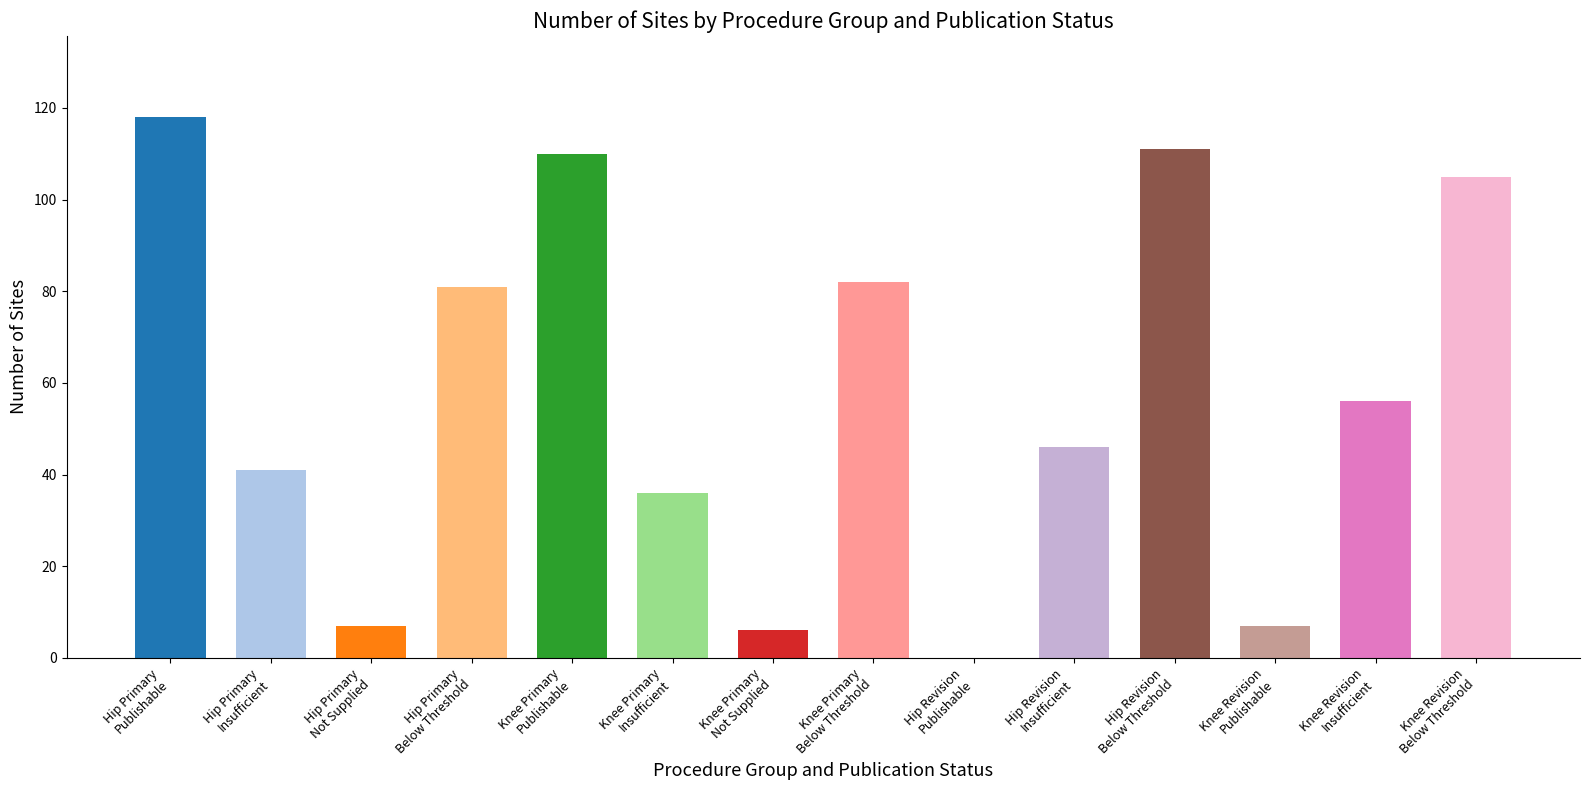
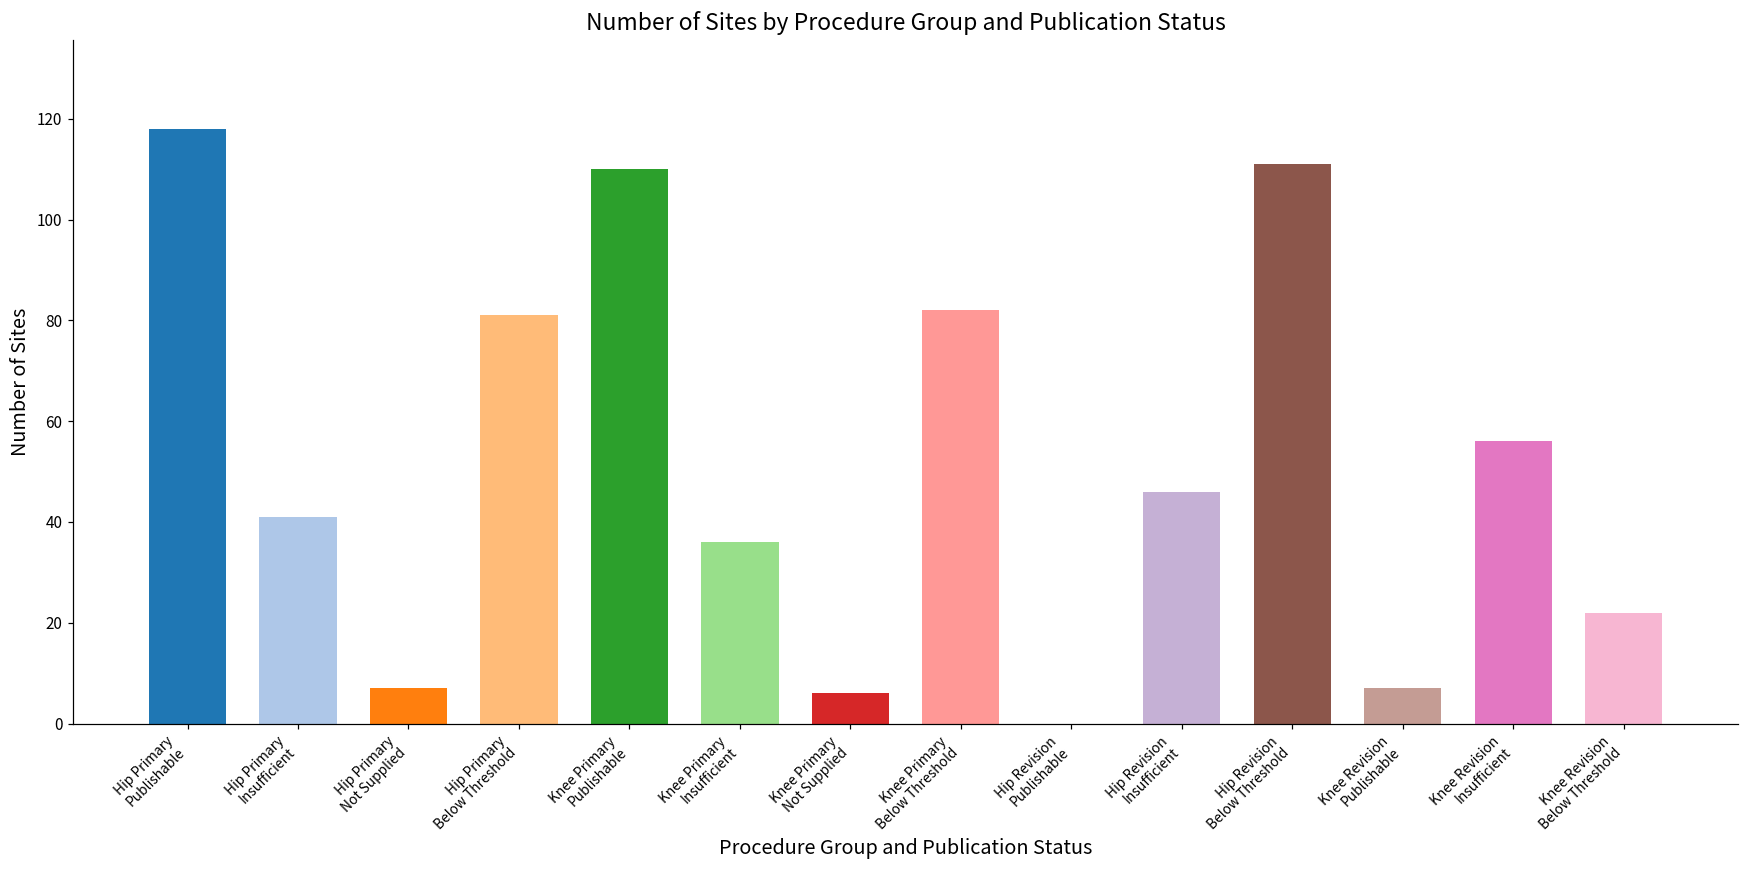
  {
    "Hip Primary Publishable": 118,
    "Hip Primary Insufficient": 41,
    "Hip Primary Not Supplied": 7,
    "Hip Primary Below Threshold": 81,
    "Knee Primary Publishable": 110,
    "Knee Primary Insufficient": 36,
    "Knee Primary Not Supplied": 6,
    "Knee Primary Below Threshold": 82,
    "Hip Revision Publishable": 0,
    "Hip Revision Insufficient": 46,
    "Hip Revision Below Threshold": 111,
    "Knee Revision Publishable": 7,
    "Knee Revision Insufficient": 56,
-   "Knee Revision Below Threshold": 105
+   "Knee Revision Below Threshold": 22
  }
